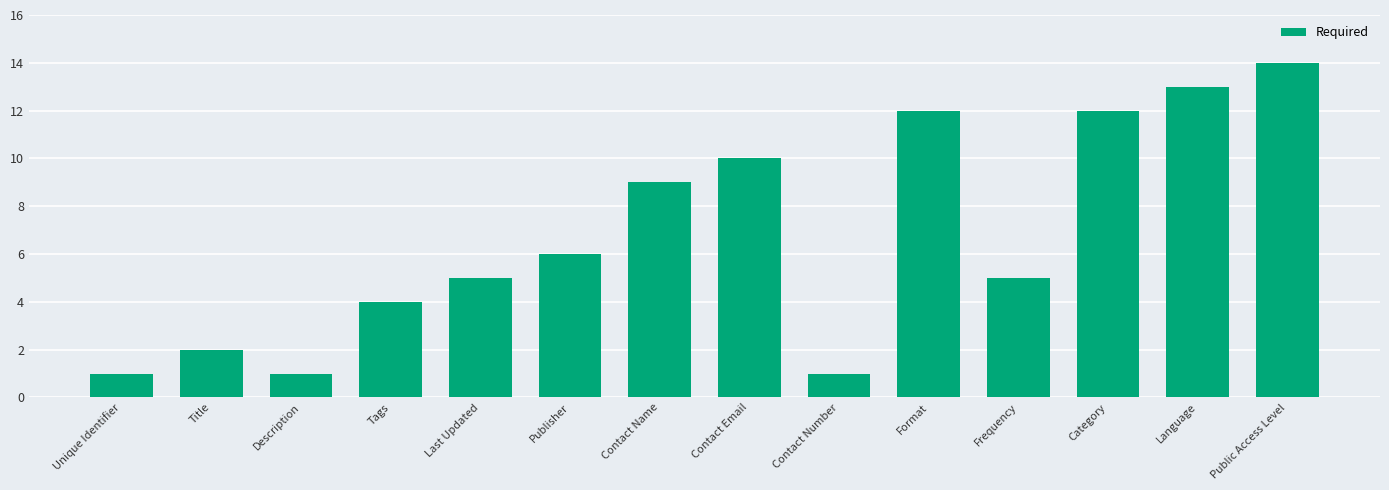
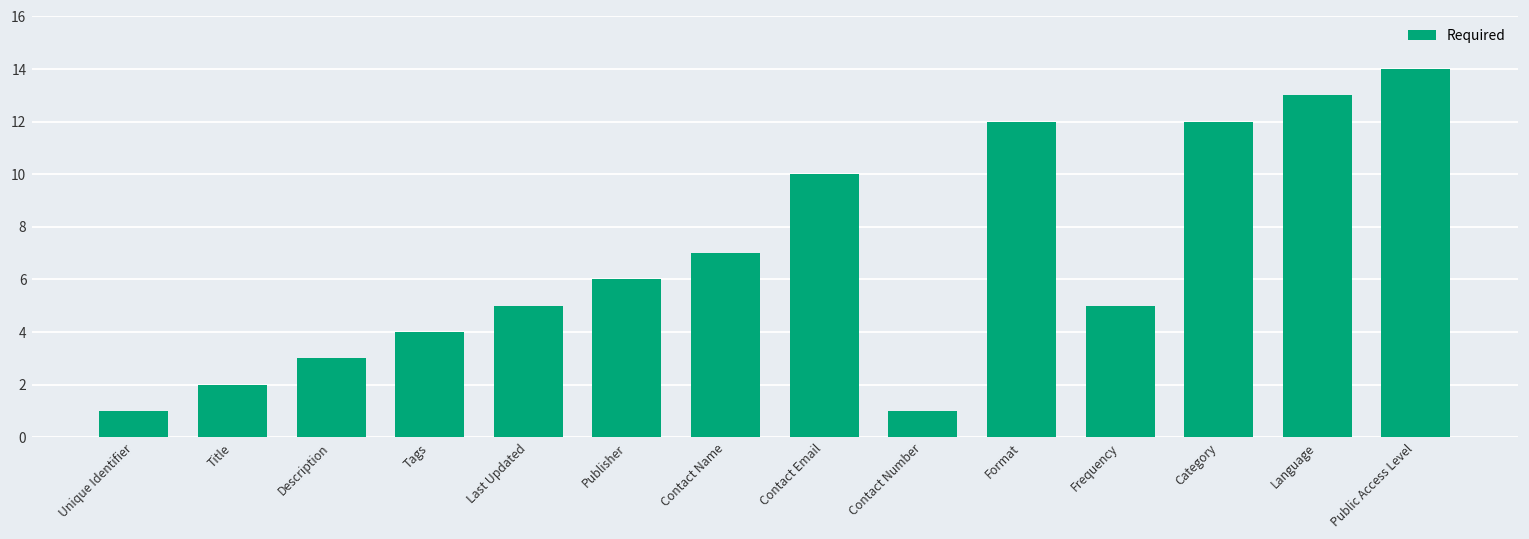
  {
    "Unique Identifier": 1,
    "Title": 2,
-   "Description": 1,
+   "Description": 3,
    "Tags": 4,
    "Last Updated": 5,
    "Publisher": 6,
-   "Contact Name": 9,
+   "Contact Name": 7,
    "Contact Email": 10,
    "Contact Number": 1,
    "Format": 12,
    "Frequency": 5,
    "Category": 12,
    "Language": 13,
    "Public Access Level": 14
  }
